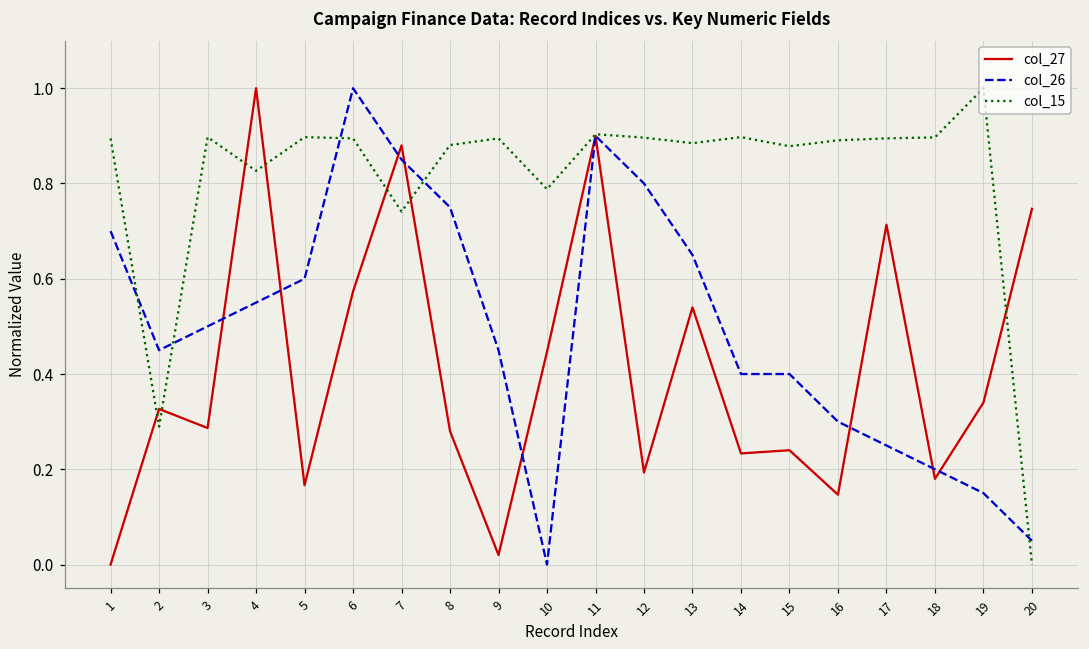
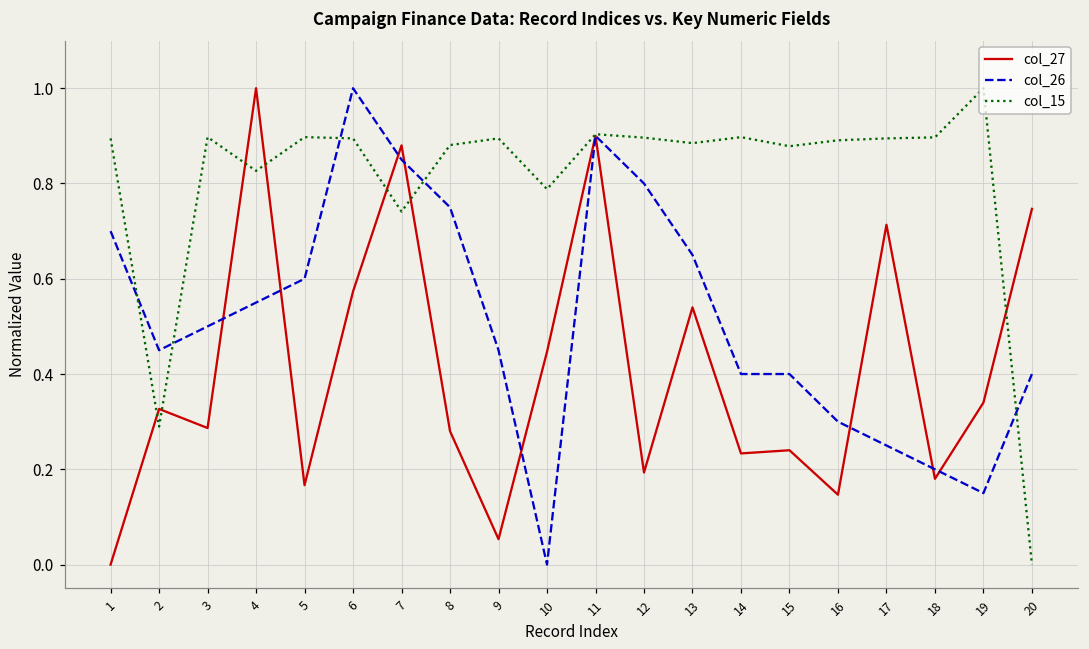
  {
    "col_27": {
      "1": 0.00,
      "2": 0.33,
      "3": 0.29,
      "4": 1.00,
      "5": 0.17,
      "6": 0.57,
      "7": 0.88,
      "8": 0.28,
-     "9": 0.02,
+     "9": 0.05,
      "10": 0.45,
      "12": 0.19,
      "13": 0.54,
      "14": 0.23,
      "15": 0.24,
      "16": 0.15,
      "17": 0.71,
      "18": 0.18,
      "19": 0.34,
      "20": 0.75
    },
    "col_26": {
      "1": 0.70,
      "2": 0.45,
      "3": 0.50,
      "4": 0.55,
      "5": 0.60,
      "6": 1.00,
      "7": 0.85,
      "8": 0.75,
      "9": 0.45,
      "10": 0.00,
      "12": 0.80,
      "13": 0.65,
      "14": 0.40,
      "15": 0.40,
      "16": 0.30,
      "17": 0.25,
      "18": 0.20,
      "19": 0.15,
-     "20": 0.05
+     "20": 0.40
    },
    "col_15": {
      "1": 0.89,
      "2": 0.29,
      "3": 0.90,
      "4": 0.83,
      "5": 0.90,
      "6": 0.89,
      "7": 0.74,
      "8": 0.88,
      "9": 0.89,
      "10": 0.79,
      "12": 0.90,
      "13": 0.88,
      "14": 0.90,
      "15": 0.88,
      "16": 0.89,
      "17": 0.89,
      "18": 0.90,
      "20": 0.00
    }
  }
